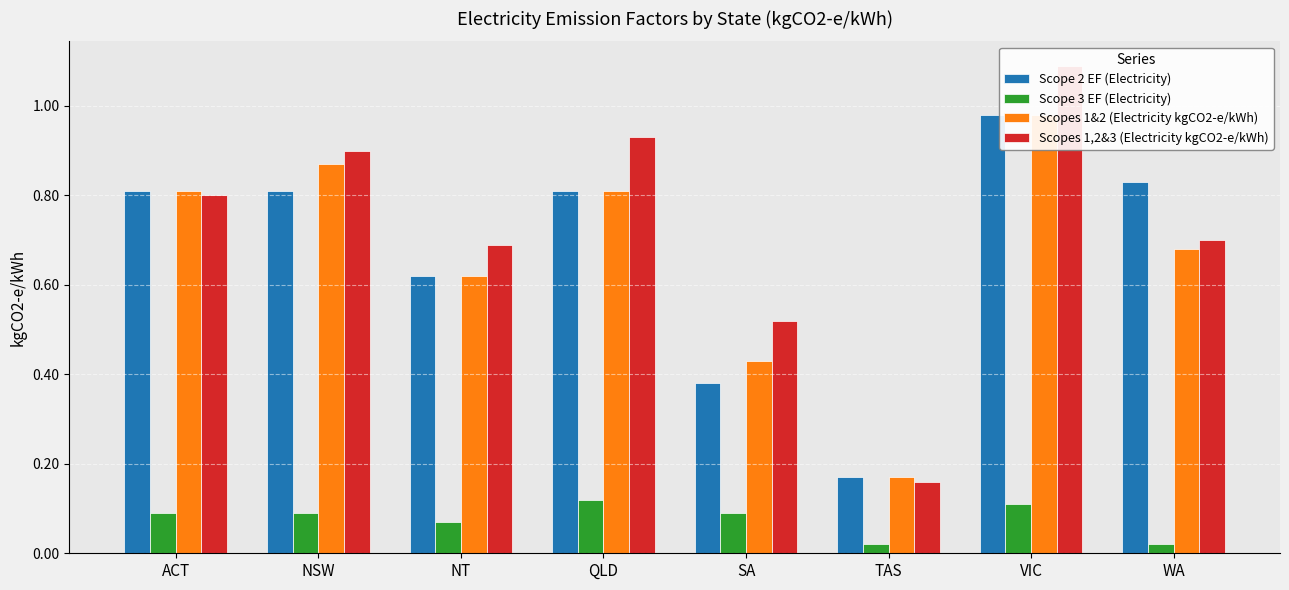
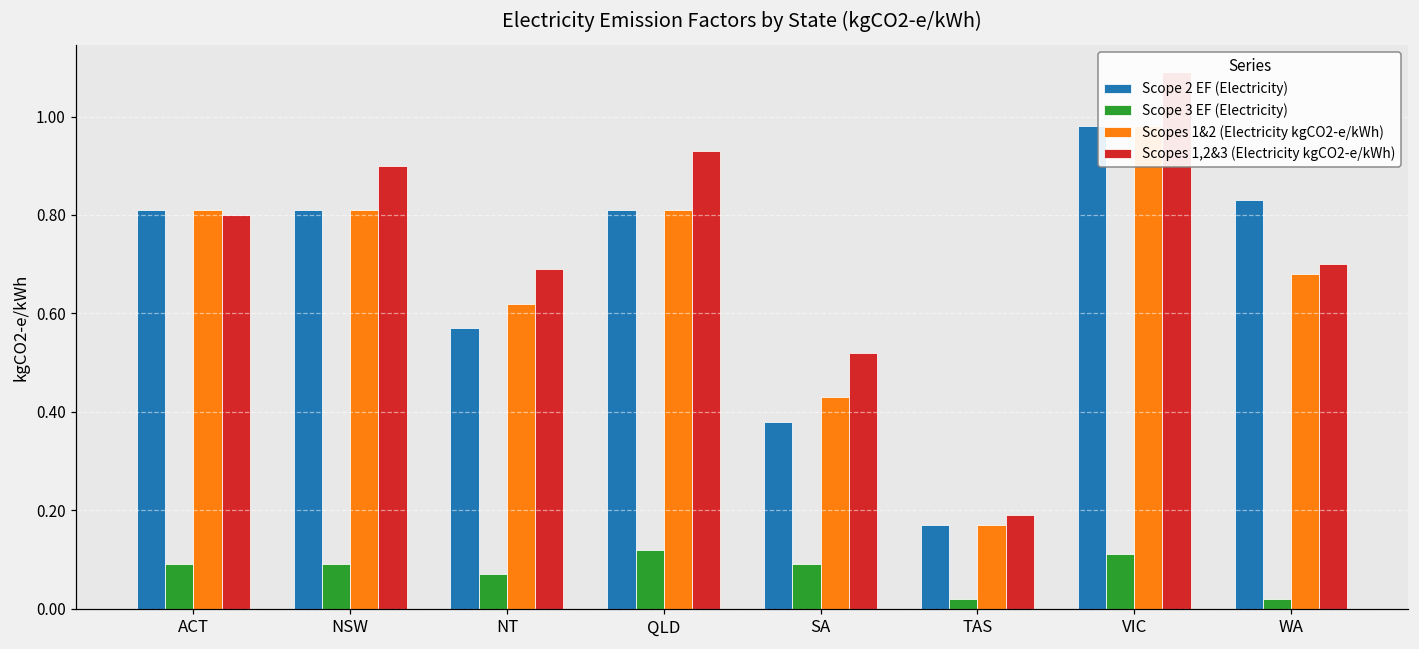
  {
    "Scope 2 EF (Electricity)": {
      "ACT": 0.81,
      "NSW": 0.81,
-     "NT": 0.62,
+     "NT": 0.57,
      "QLD": 0.81,
      "SA": 0.38,
      "TAS": 0.17,
      "VIC": 0.98,
      "WA": 0.83
    },
    "Scope 3 EF (Electricity)": {
      "ACT": 0.09,
      "NSW": 0.09,
      "NT": 0.07,
      "QLD": 0.12,
      "SA": 0.09,
      "TAS": 0.02,
      "VIC": 0.11,
      "WA": 0.02
    },
    "Scopes 1&2 (Electricity kgCO2-e/kWh)": {
      "ACT": 0.81,
-     "NSW": 0.87,
+     "NSW": 0.81,
      "NT": 0.62,
      "QLD": 0.81,
      "SA": 0.43,
      "TAS": 0.17,
      "WA": 0.68
    },
    "Scopes 1,2&3 (Electricity kgCO2-e/kWh)": {
      "ACT": 0.80,
      "NSW": 0.90,
      "NT": 0.69,
      "QLD": 0.93,
      "SA": 0.52,
-     "TAS": 0.16,
+     "TAS": 0.19,
      "WA": 0.70
    }
  }
